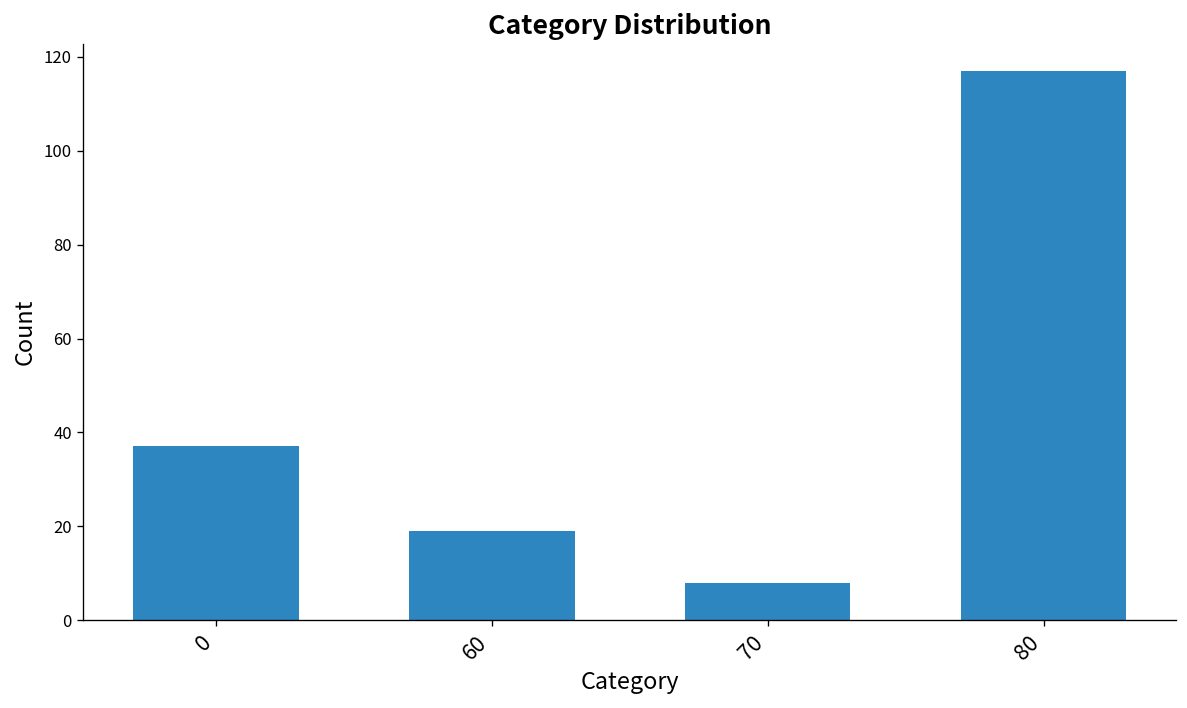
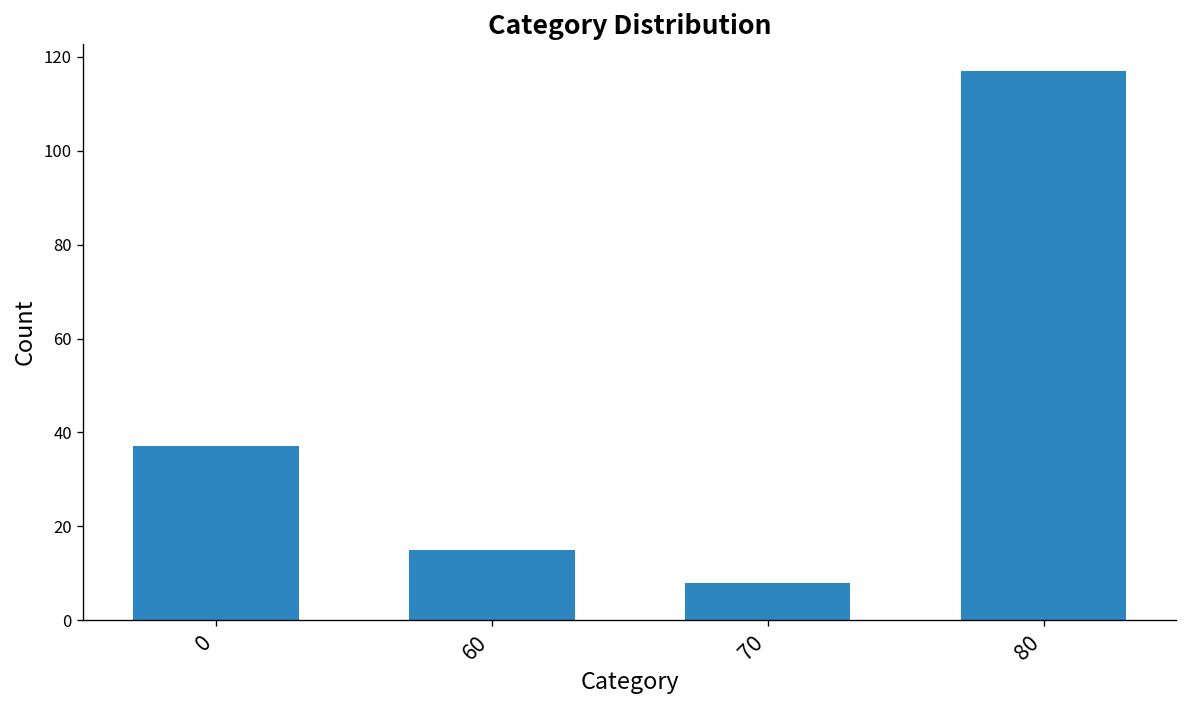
  {
    "0": 37,
-   "60": 19,
+   "60": 15,
    "70": 8,
    "80": 117
  }
